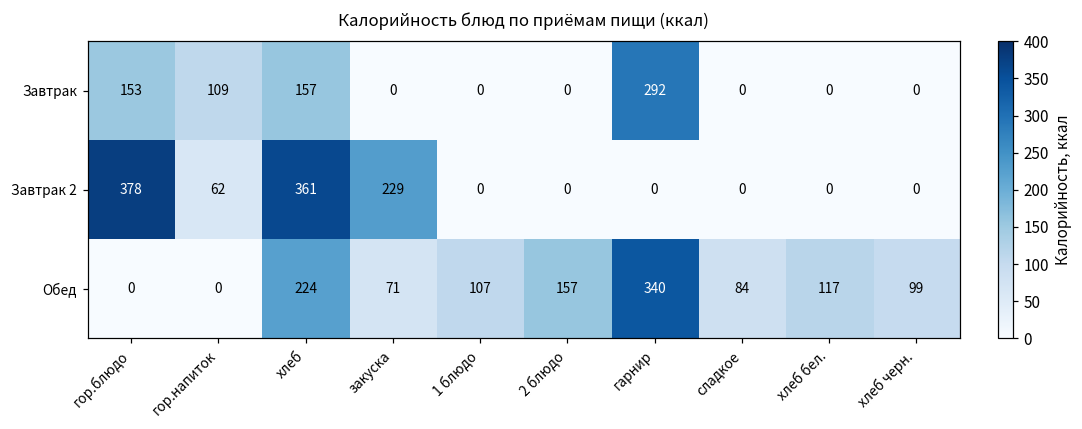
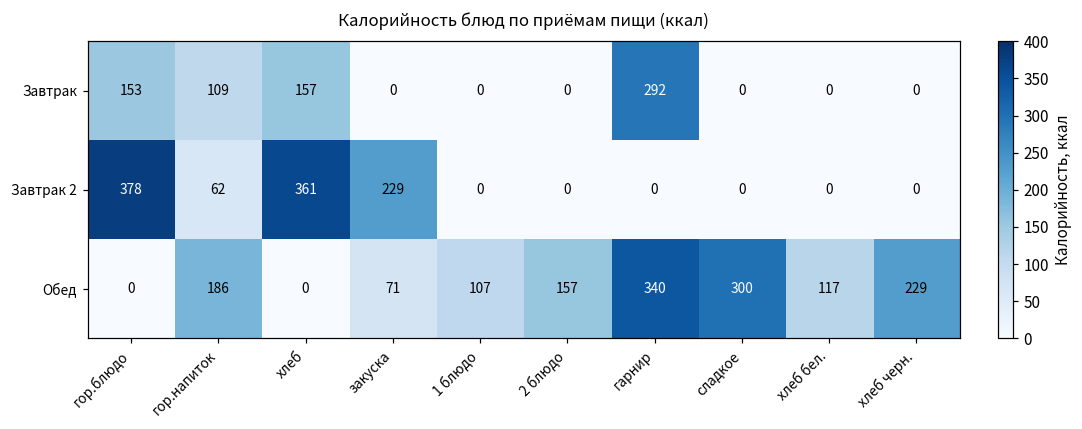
  {
    "Завтрак": {
      "гор.блюдо": 153,
      "гор.напиток": 109,
      "хлеб": 157,
      "закуска": 0,
      "1 блюдо": 0,
      "2 блюдо": 0,
      "гарнир": 292,
      "сладкое": 0,
      "хлеб бел.": 0,
      "хлеб черн.": 0
    },
    "Завтрак 2": {
      "гор.блюдо": 378,
      "гор.напиток": 62,
      "хлеб": 361,
      "закуска": 229,
      "1 блюдо": 0,
      "2 блюдо": 0,
      "гарнир": 0,
      "сладкое": 0,
      "хлеб бел.": 0,
      "хлеб черн.": 0
    },
    "Обед": {
      "гор.блюдо": 0,
-     "гор.напиток": 0,
-     "хлеб": 224,
+     "гор.напиток": 186,
+     "хлеб": 0,
      "закуска": 71,
      "1 блюдо": 107,
      "2 блюдо": 157,
      "гарнир": 340,
-     "сладкое": 84,
+     "сладкое": 300,
      "хлеб бел.": 117,
-     "хлеб черн.": 99
+     "хлеб черн.": 229
    }
  }
